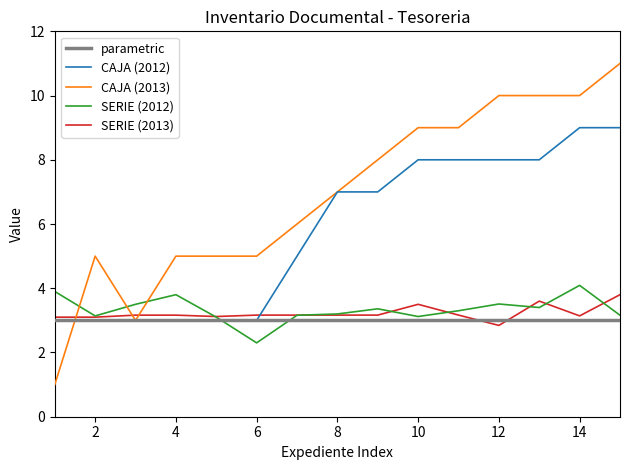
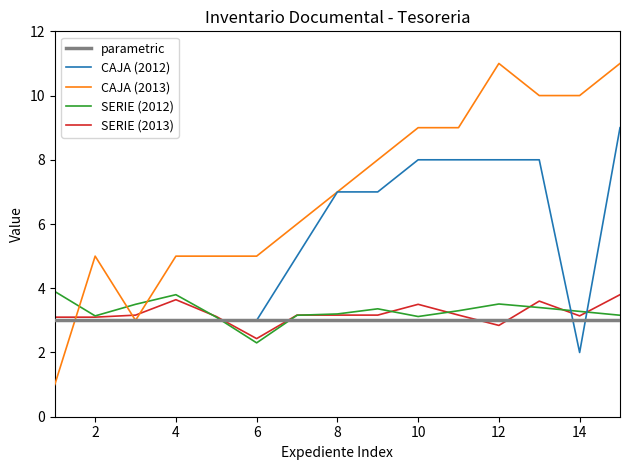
  {
    "parametric": {
      "8": 3.0,
      "10": 3.0,
      "12": 3.0,
      "14": 3.0
    },
    "CAJA (2012)": {
      "10": 8,
      "12": 8,
-     "14": 9
+     "14": 2
    },
    "CAJA (2013)": {
      "2": 5,
      "4": 5,
      "6": 5,
      "10": 9,
-     "12": 10,
+     "12": 11,
      "14": 10
    },
    "SERIE (2012)": {
      "4": 3.8,
      "6": 2.3,
      "10": 3.1,
      "12": 3.5,
-     "14": 4.1
+     "14": 3.3
    },
    "SERIE (2013)": {
-     "4": 3.2,
-     "6": 3.2,
+     "4": 3.6,
+     "6": 2.4,
      "10": 3.5,
      "12": 2.8,
      "14": 3.1
    }
  }
